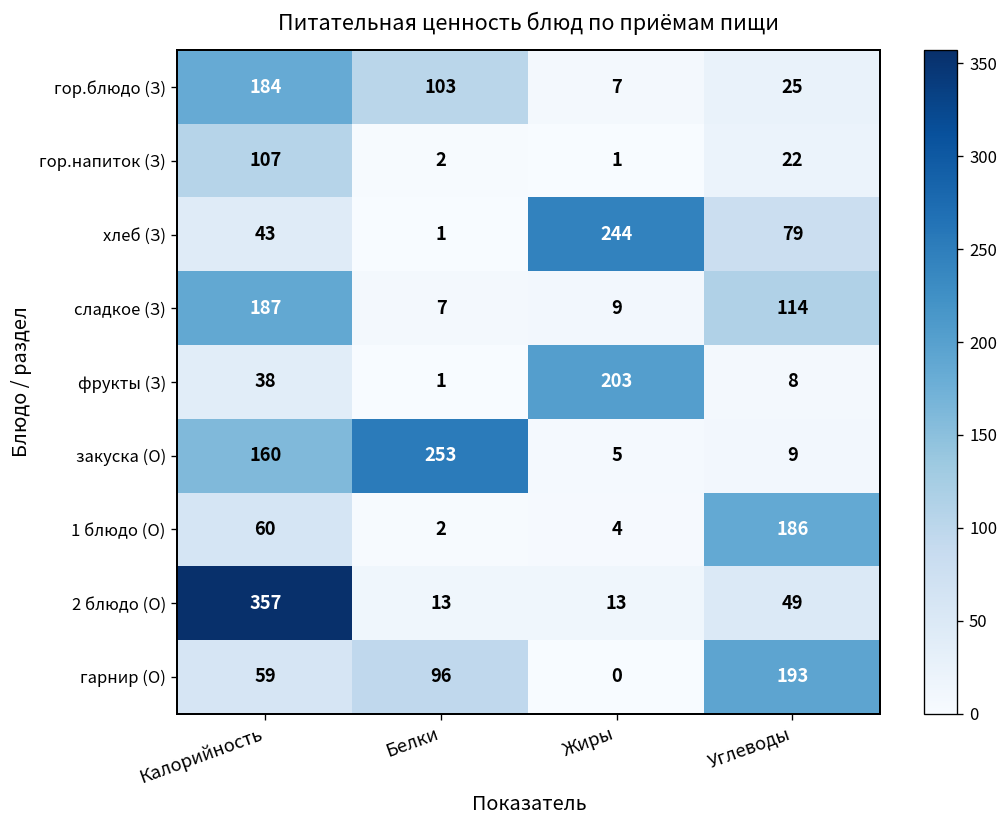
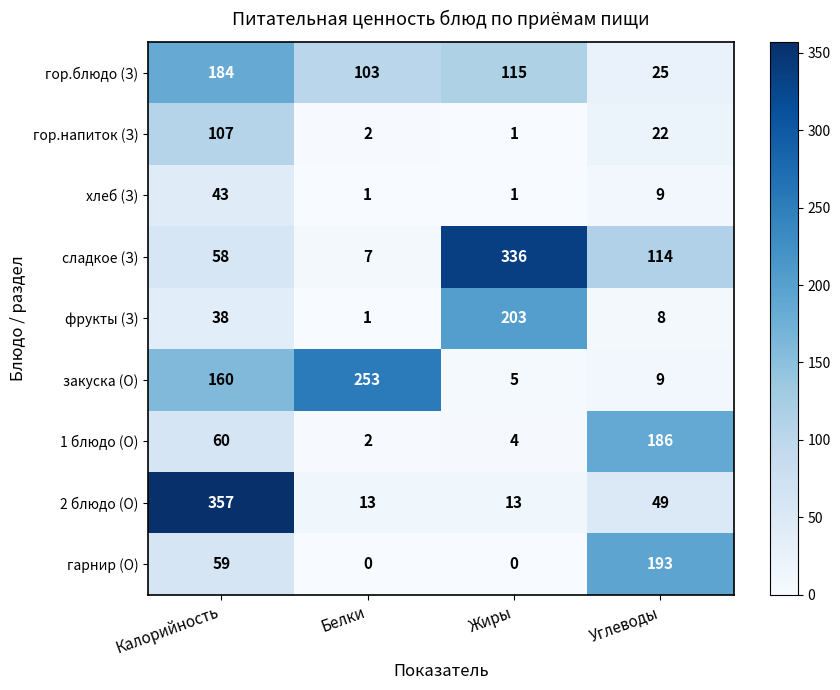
  {
    "гор.блюдо (З)": {
      "Калорийность": 184,
      "Белки": 103,
-     "Жиры": 7,
+     "Жиры": 115,
      "Углеводы": 25
    },
    "гор.напиток (З)": {
      "Калорийность": 107,
      "Белки": 2,
      "Жиры": 1,
      "Углеводы": 22
    },
    "хлеб (З)": {
      "Калорийность": 43,
      "Белки": 1,
-     "Жиры": 244,
-     "Углеводы": 79
+     "Жиры": 1,
+     "Углеводы": 9
    },
    "сладкое (З)": {
-     "Калорийность": 187,
+     "Калорийность": 58,
      "Белки": 7,
-     "Жиры": 9,
+     "Жиры": 336,
      "Углеводы": 114
    },
    "фрукты (З)": {
      "Калорийность": 38,
      "Белки": 1,
      "Жиры": 203,
      "Углеводы": 8
    },
    "закуска (О)": {
      "Калорийность": 160,
      "Белки": 253,
      "Жиры": 5,
      "Углеводы": 9
    },
    "1 блюдо (О)": {
      "Калорийность": 60,
      "Белки": 2,
      "Жиры": 4,
      "Углеводы": 186
    },
    "2 блюдо (О)": {
      "Калорийность": 357,
      "Белки": 13,
      "Жиры": 13,
      "Углеводы": 49
    },
    "гарнир (О)": {
      "Калорийность": 59,
-     "Белки": 96,
+     "Белки": 0,
      "Жиры": 0,
      "Углеводы": 193
    }
  }
